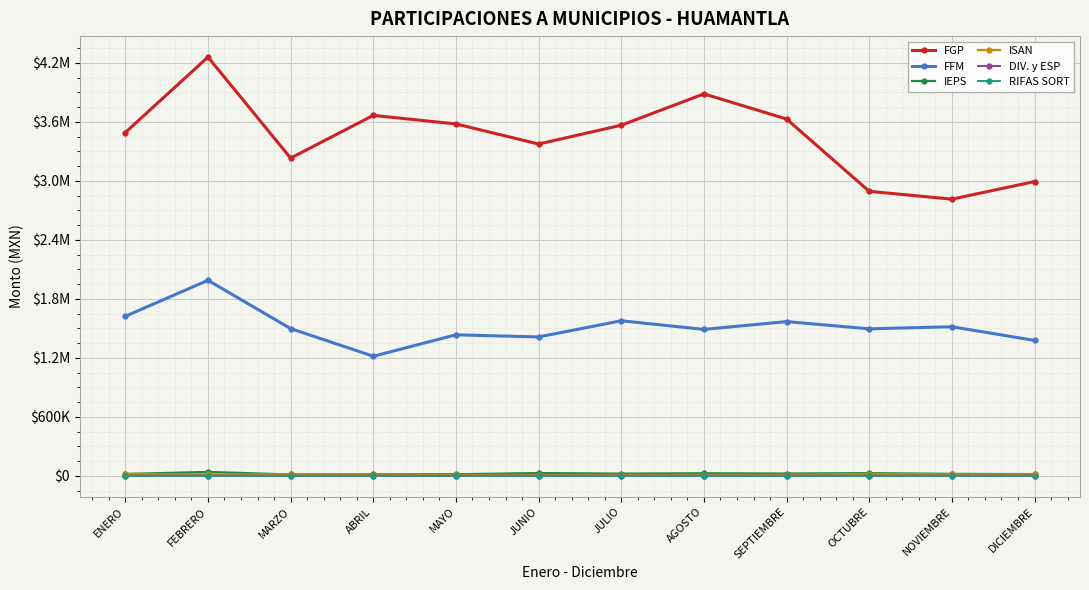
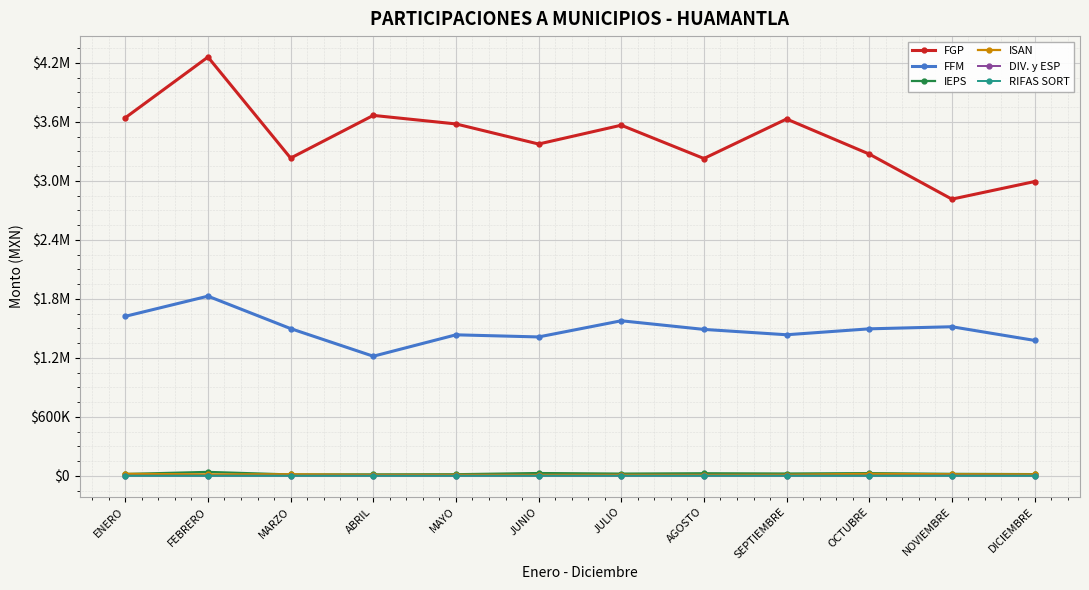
  {
    "FGP": {
-     "ENERO": "$3500000",
+     "ENERO": "$3600000",
      "FEBRERO": "$4300000",
      "MARZO": "$3200000",
      "ABRIL": "$3700000",
      "MAYO": "$3600000",
      "JUNIO": "$3400000",
      "JULIO": "$3600000",
-     "AGOSTO": "$3900000",
+     "AGOSTO": "$3200000",
      "SEPTIEMBRE": "$3600000",
-     "OCTUBRE": "$2900000",
+     "OCTUBRE": "$3300000",
      "NOVIEMBRE": "$2800000",
      "DICIEMBRE": "$3000000"
    },
    "FFM": {
      "ENERO": "$1600000",
-     "FEBRERO": "$2000000",
+     "FEBRERO": "$1800000",
      "MARZO": "$1500000",
      "ABRIL": "$1200000",
      "MAYO": "$1400000",
      "JUNIO": "$1400000",
      "JULIO": "$1600000",
      "AGOSTO": "$1500000",
-     "SEPTIEMBRE": "$1600000",
+     "SEPTIEMBRE": "$1400000",
      "OCTUBRE": "$1500000",
      "NOVIEMBRE": "$1500000",
      "DICIEMBRE": "$1400000"
    }
  }
